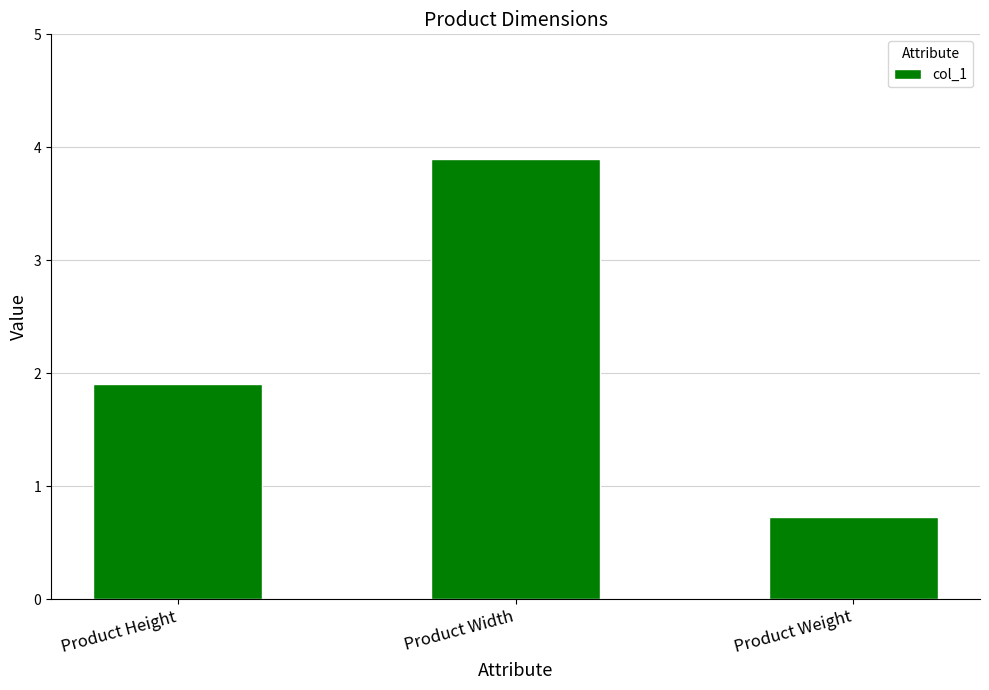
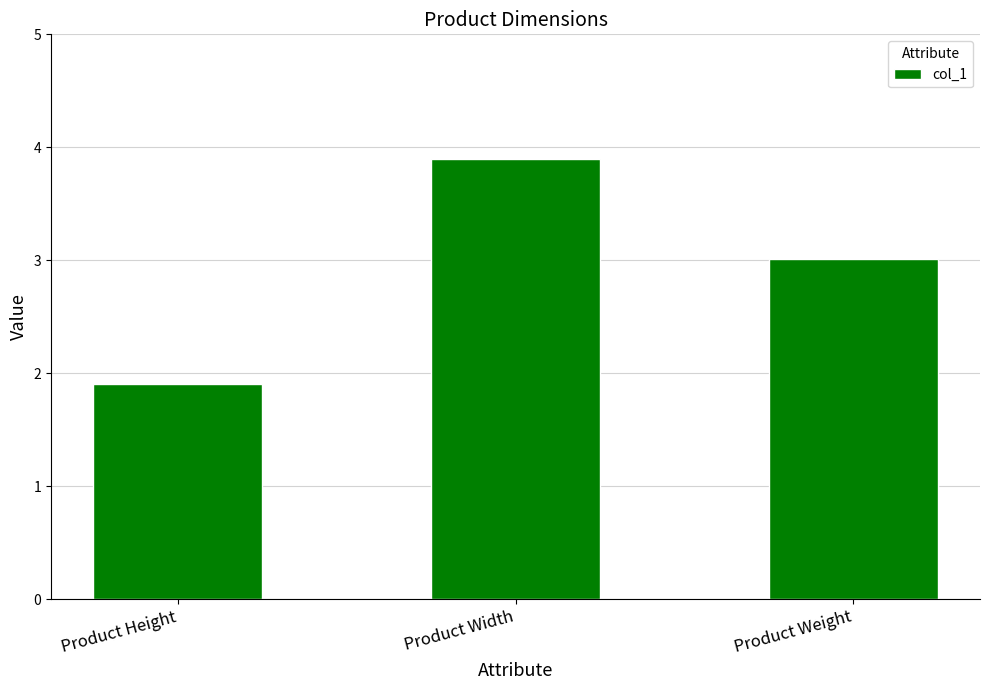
  {
    "Product Height": 1.90,
    "Product Width": 3.90,
-   "Product Weight": 0.73
+   "Product Weight": 3.01
  }
